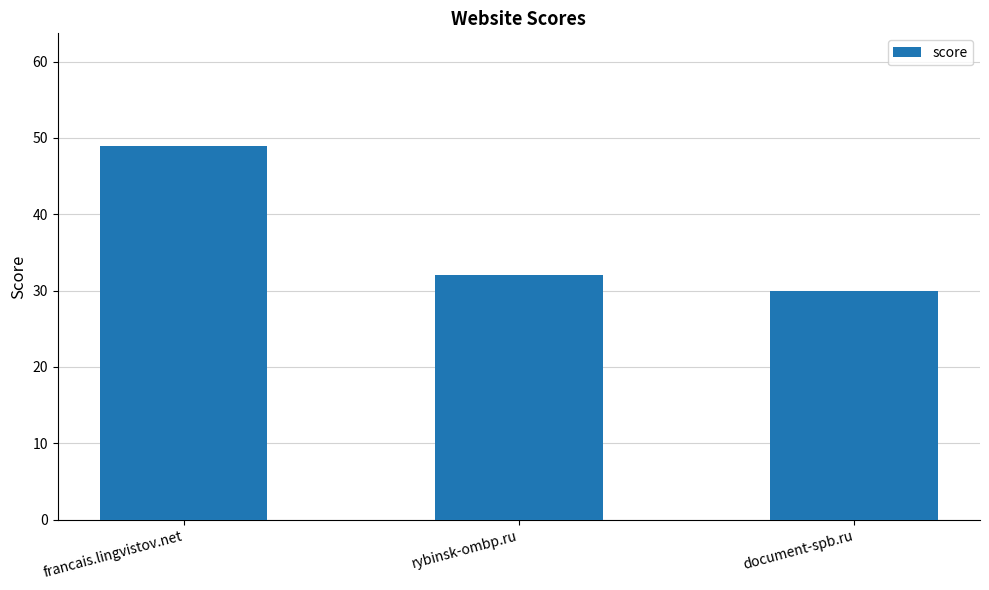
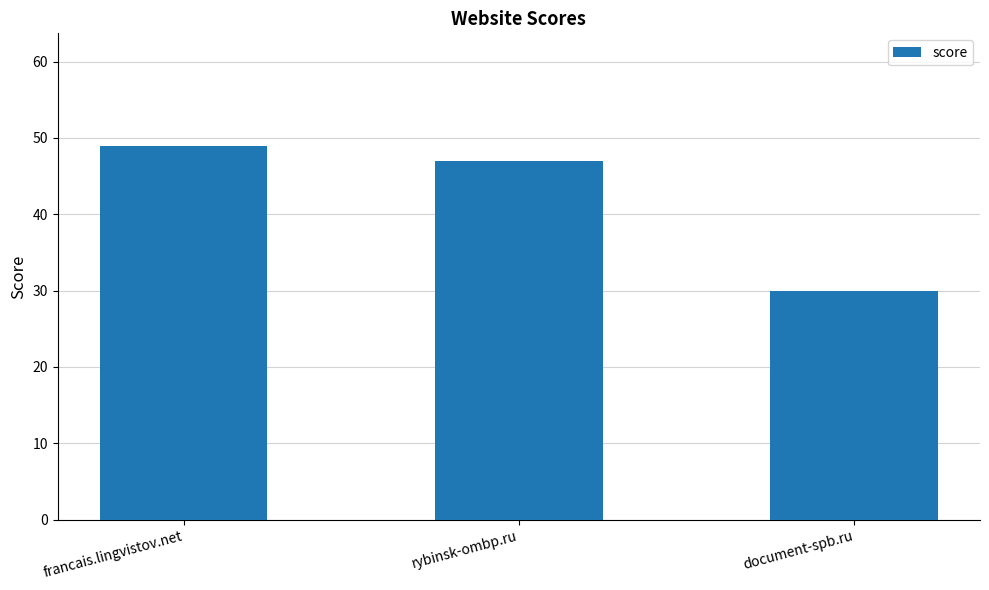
  {
    "francais.lingvistov.net": 49,
-   "rybinsk-ombp.ru": 32,
+   "rybinsk-ombp.ru": 47,
    "document-spb.ru": 30
  }
